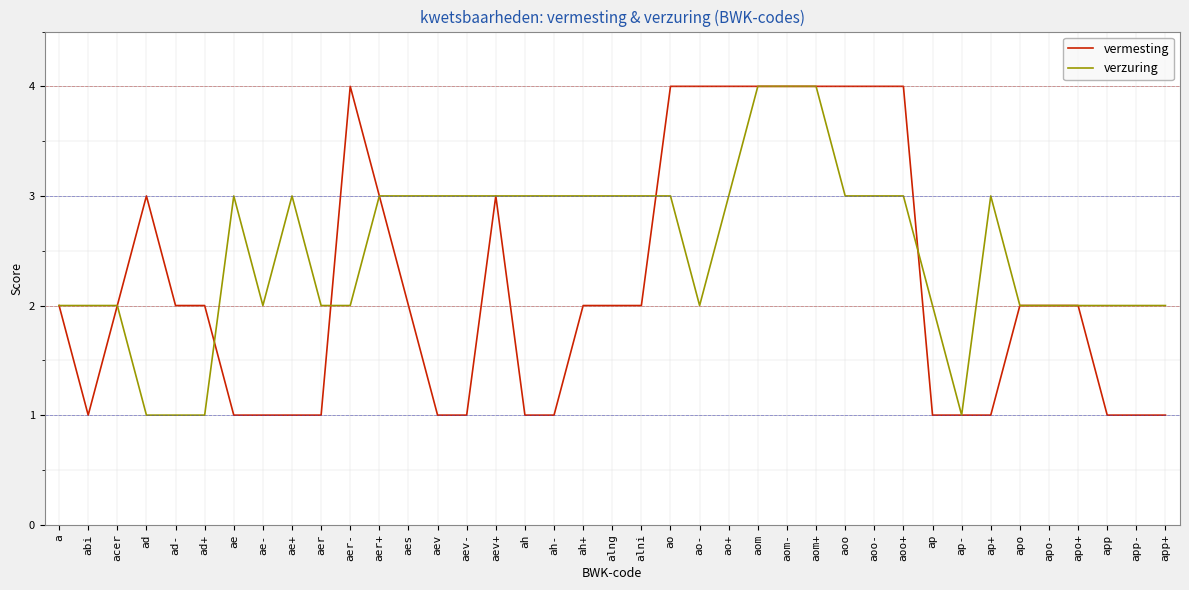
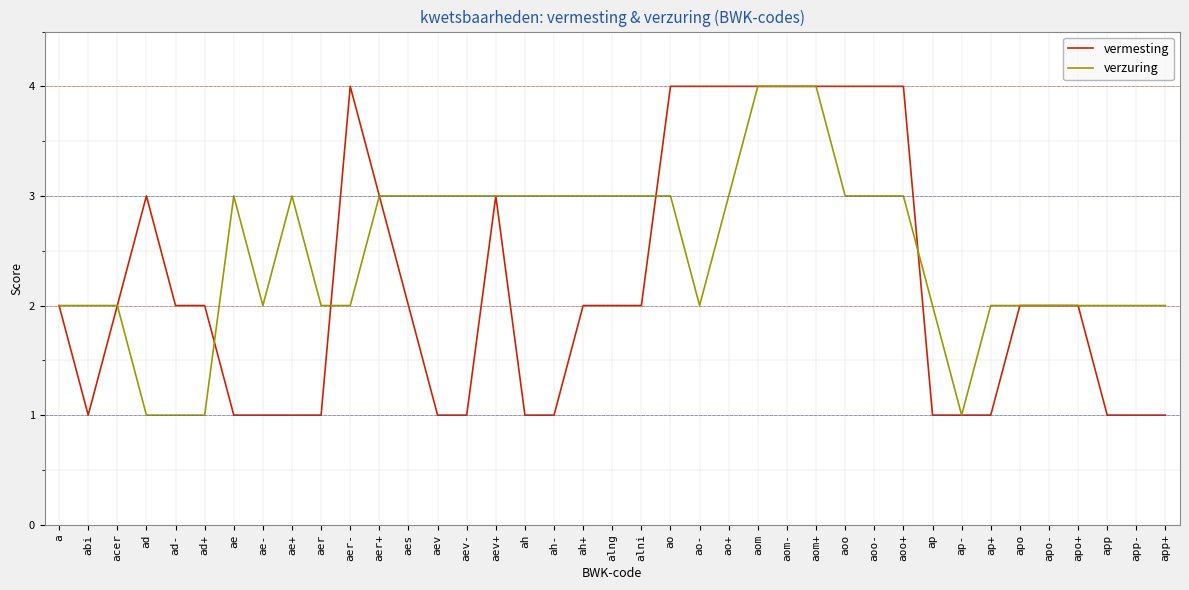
  {
    "vermesting": {
      "abi": 1,
      "ad": 3,
      "ad-": 2,
      "ad+": 2,
      "ae": 1,
      "ae-": 1,
      "ae+": 1,
      "aer": 1,
      "aer-": 4,
      "aes": 2,
      "aev": 1,
      "aev-": 1,
      "ah": 1,
      "ah-": 1,
      "ah+": 2,
      "alng": 2,
      "alni": 2,
      "ao": 4,
      "ao-": 4,
      "ao+": 4,
      "aoo": 4,
      "aoo-": 4,
      "aoo+": 4,
      "ap": 1,
      "ap+": 1,
      "app": 1,
      "app-": 1,
      "app+": 1
    },
    "verzuring": {
      "abi": 2,
      "ad": 1,
      "ad-": 1,
      "ad+": 1,
      "ae": 3,
      "ae-": 2,
      "ae+": 3,
      "aer": 2,
      "aer-": 2,
      "aes": 3,
      "aev": 3,
      "aev-": 3,
      "ah": 3,
      "ah-": 3,
      "ah+": 3,
      "alng": 3,
      "alni": 3,
      "ao": 3,
      "ao-": 2,
      "ao+": 3,
      "aoo": 3,
      "aoo-": 3,
      "aoo+": 3,
      "ap": 2,
-     "ap+": 3,
+     "ap+": 2,
      "app": 2,
      "app-": 2,
      "app+": 2
    }
  }
